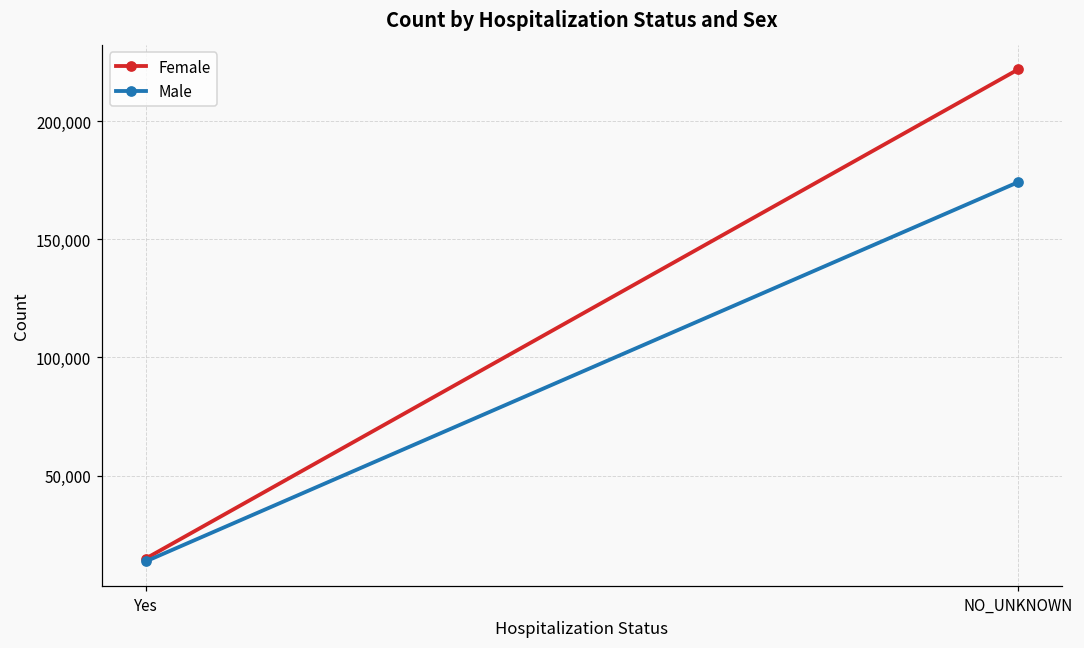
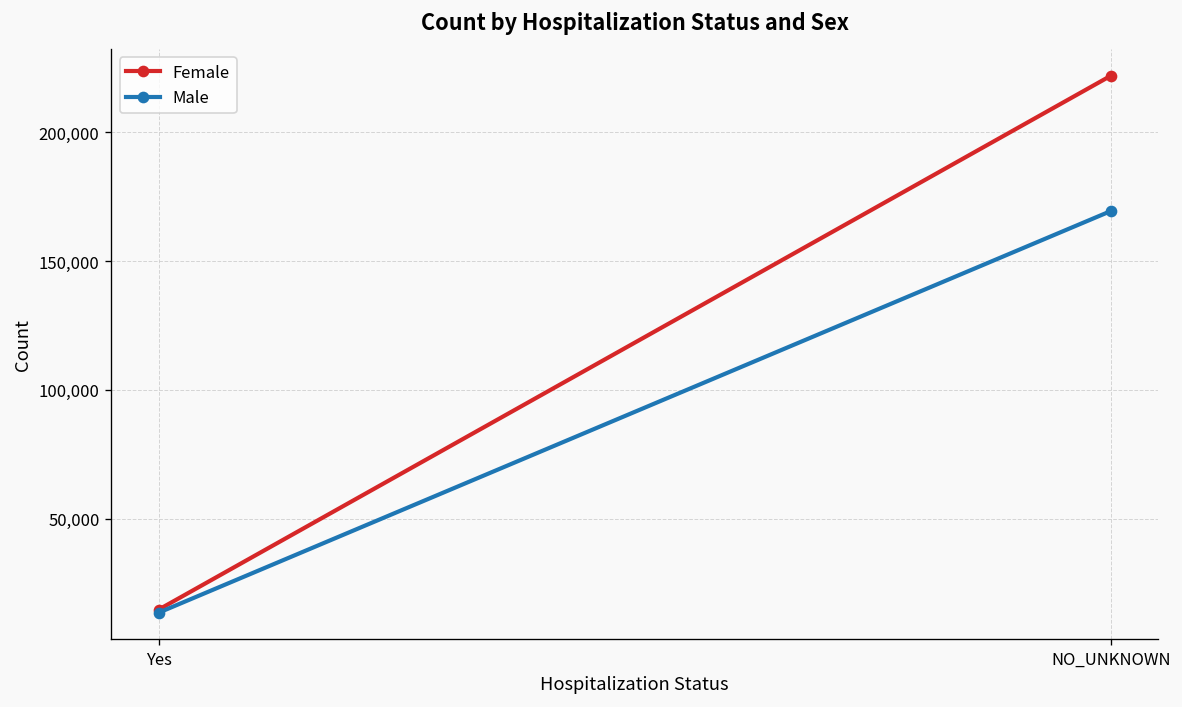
  {
    "Female": {
      "Yes": "15,000",
      "NO_UNKNOWN": "222,000"
    },
    "Male": {
      "Yes": "14,000",
-     "NO_UNKNOWN": "174,000"
+     "NO_UNKNOWN": "169,000"
    }
  }
